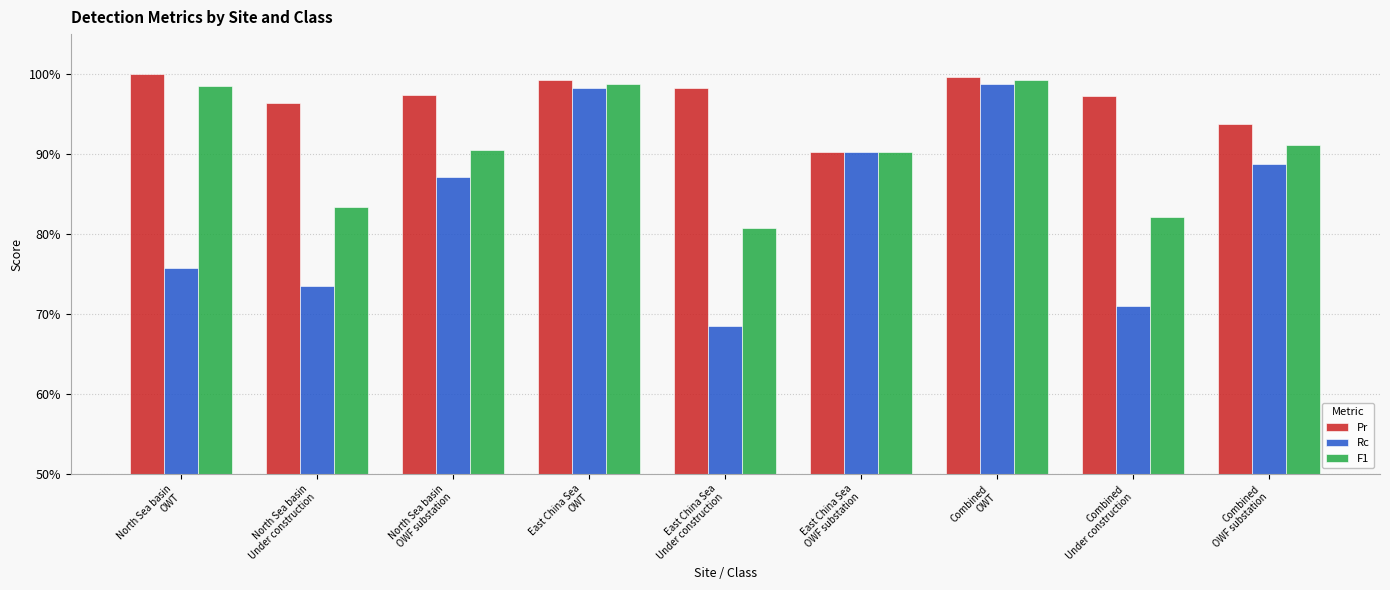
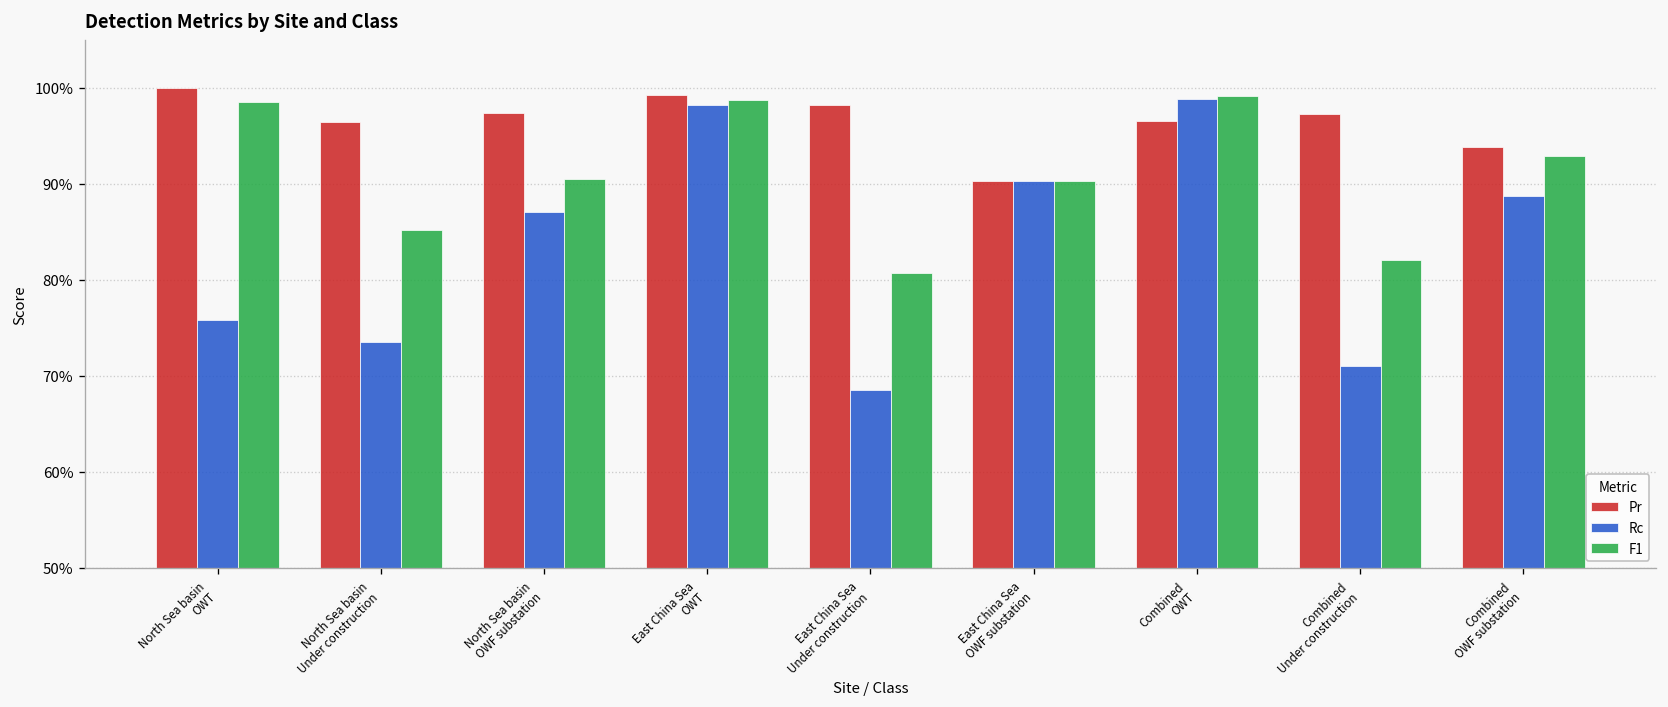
  {
    "Pr": {
      "North Sea basin OWT": "100%",
      "North Sea basin Under construction": "96%",
      "North Sea basin OWF substation": "97%",
      "East China Sea OWT": "99%",
      "East China Sea Under construction": "98%",
      "East China Sea OWF substation": "90%",
-     "Combined OWT": "100%",
+     "Combined OWT": "97%",
      "Combined Under construction": "97%",
      "Combined OWF substation": "94%"
    },
    "Rc": {
      "North Sea basin OWT": "76%",
      "North Sea basin Under construction": "74%",
      "North Sea basin OWF substation": "87%",
      "East China Sea OWT": "98%",
      "East China Sea Under construction": "69%",
      "East China Sea OWF substation": "90%",
      "Combined OWT": "99%",
      "Combined Under construction": "71%",
      "Combined OWF substation": "89%"
    },
    "F1": {
      "North Sea basin OWT": "99%",
-     "North Sea basin Under construction": "83%",
+     "North Sea basin Under construction": "85%",
      "North Sea basin OWF substation": "91%",
      "East China Sea OWT": "99%",
      "East China Sea Under construction": "81%",
      "East China Sea OWF substation": "90%",
      "Combined OWT": "99%",
      "Combined Under construction": "82%",
-     "Combined OWF substation": "91%"
+     "Combined OWF substation": "93%"
    }
  }
